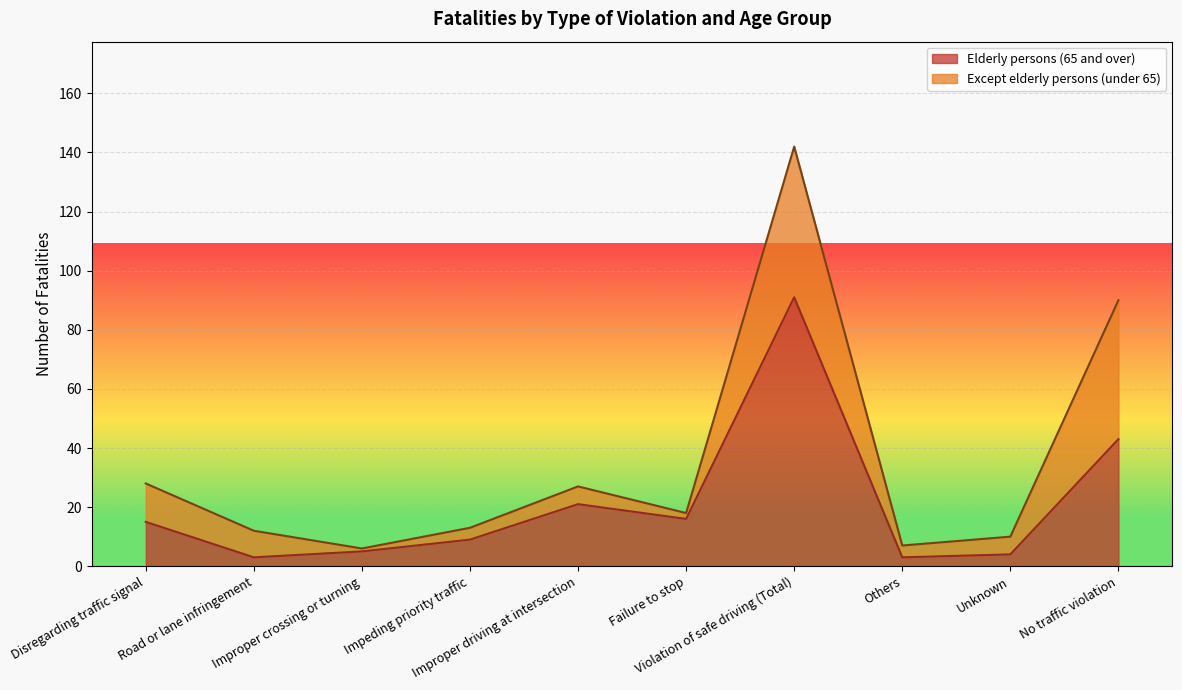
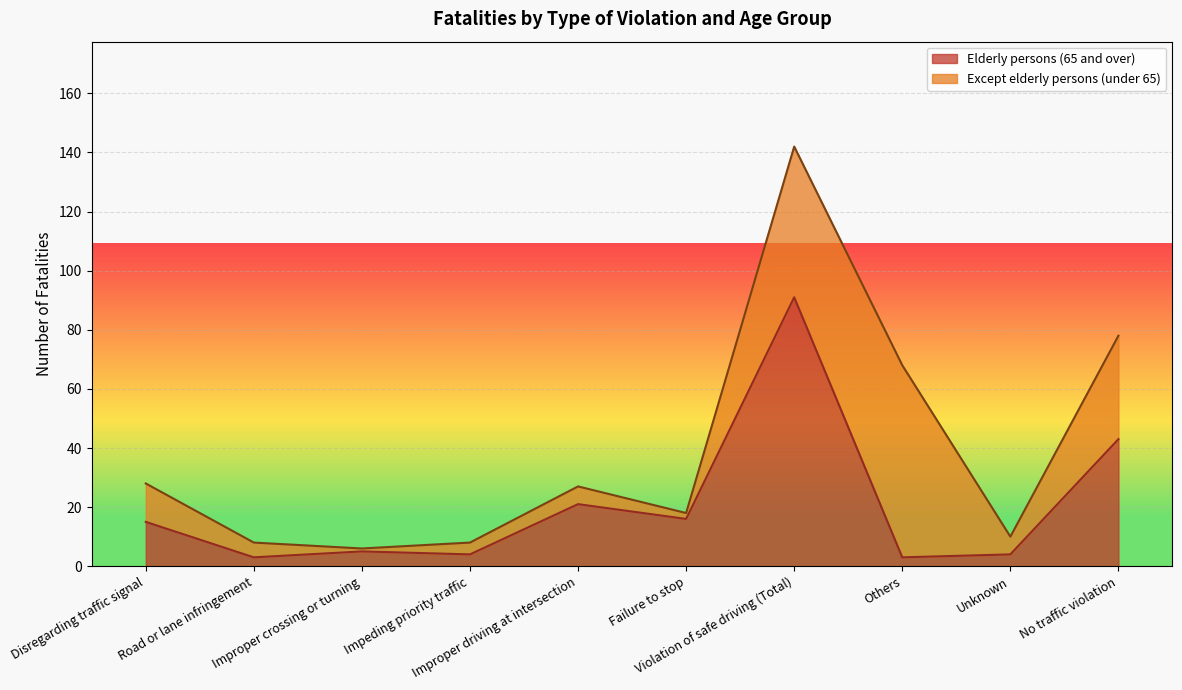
  {
    "Elderly persons (65 and over)": {
      "Disregarding traffic signal": 15,
      "Road or lane infringement": 3,
      "Improper crossing or turning": 5,
-     "Impeding priority traffic": 9,
+     "Impeding priority traffic": 4,
      "Improper driving at intersection": 21,
      "Failure to stop": 16,
      "Violation of safe driving (Total)": 91,
      "Others": 3,
      "Unknown": 4,
      "No traffic violation": 43
    },
    "Except elderly persons (under 65)": {
      "Disregarding traffic signal": 13,
-     "Road or lane infringement": 9,
+     "Road or lane infringement": 5,
      "Improper crossing or turning": 1,
      "Impeding priority traffic": 4,
      "Improper driving at intersection": 6,
      "Failure to stop": 2,
      "Violation of safe driving (Total)": 51,
-     "Others": 4,
+     "Others": 65,
      "Unknown": 6,
-     "No traffic violation": 47
+     "No traffic violation": 35
    }
  }
